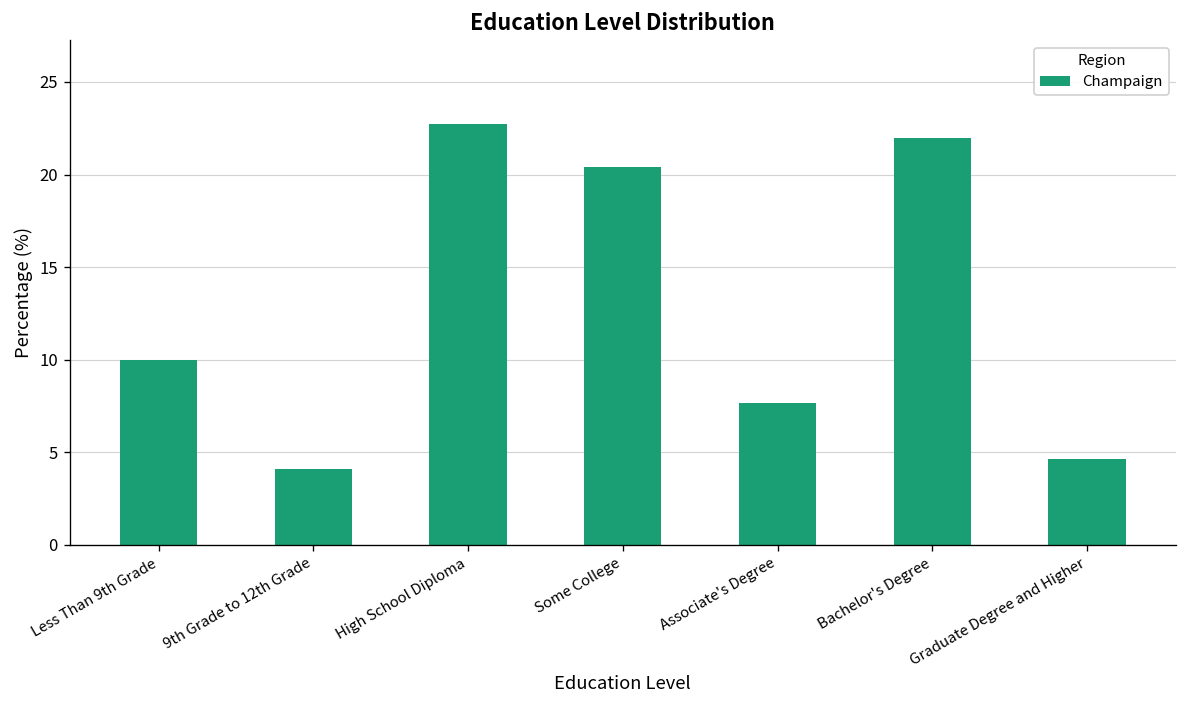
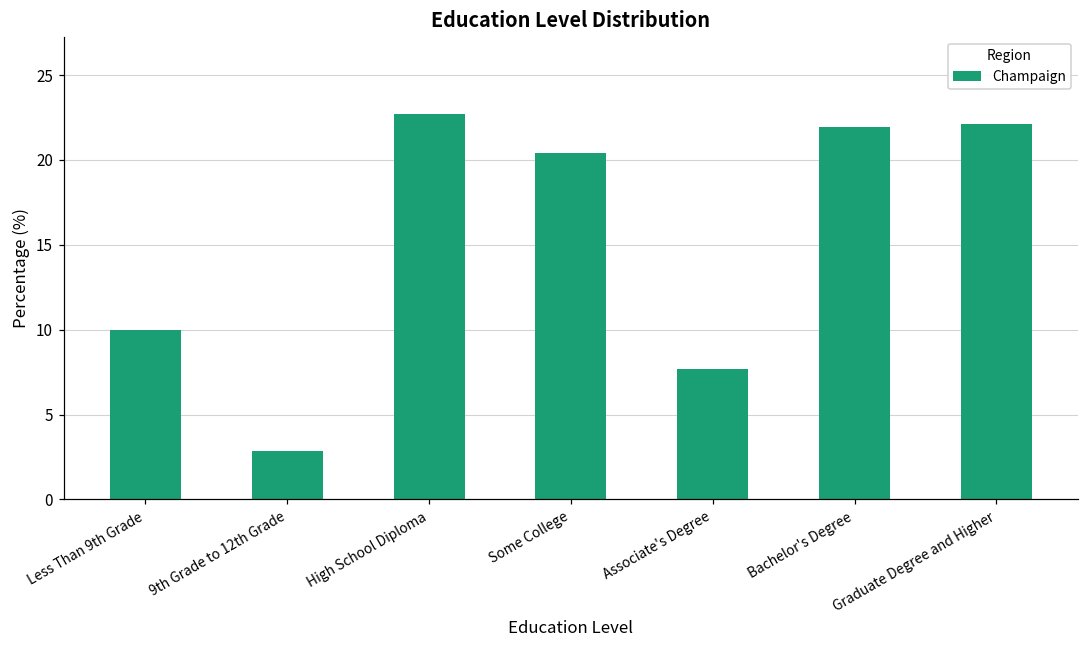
  {
    "Less Than 9th Grade": 10.0,
-   "9th Grade to 12th Grade": 4.1,
+   "9th Grade to 12th Grade": 2.9,
    "High School Diploma": 22.7,
    "Some College": 20.4,
    "Associate's Degree": 7.7,
    "Bachelor's Degree": 22.0,
-   "Graduate Degree and Higher": 4.6
+   "Graduate Degree and Higher": 22.1
  }
